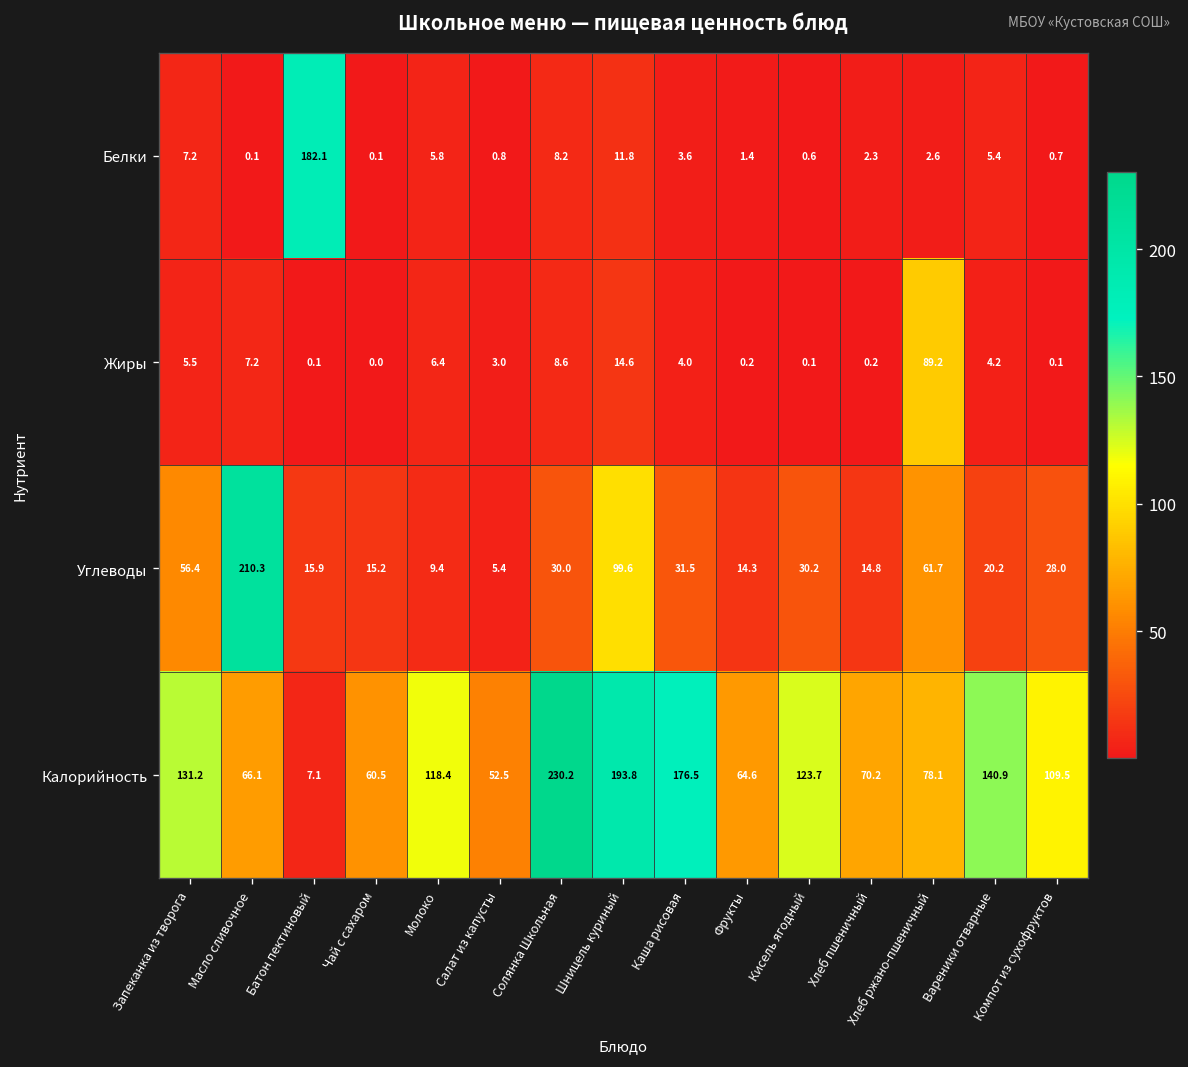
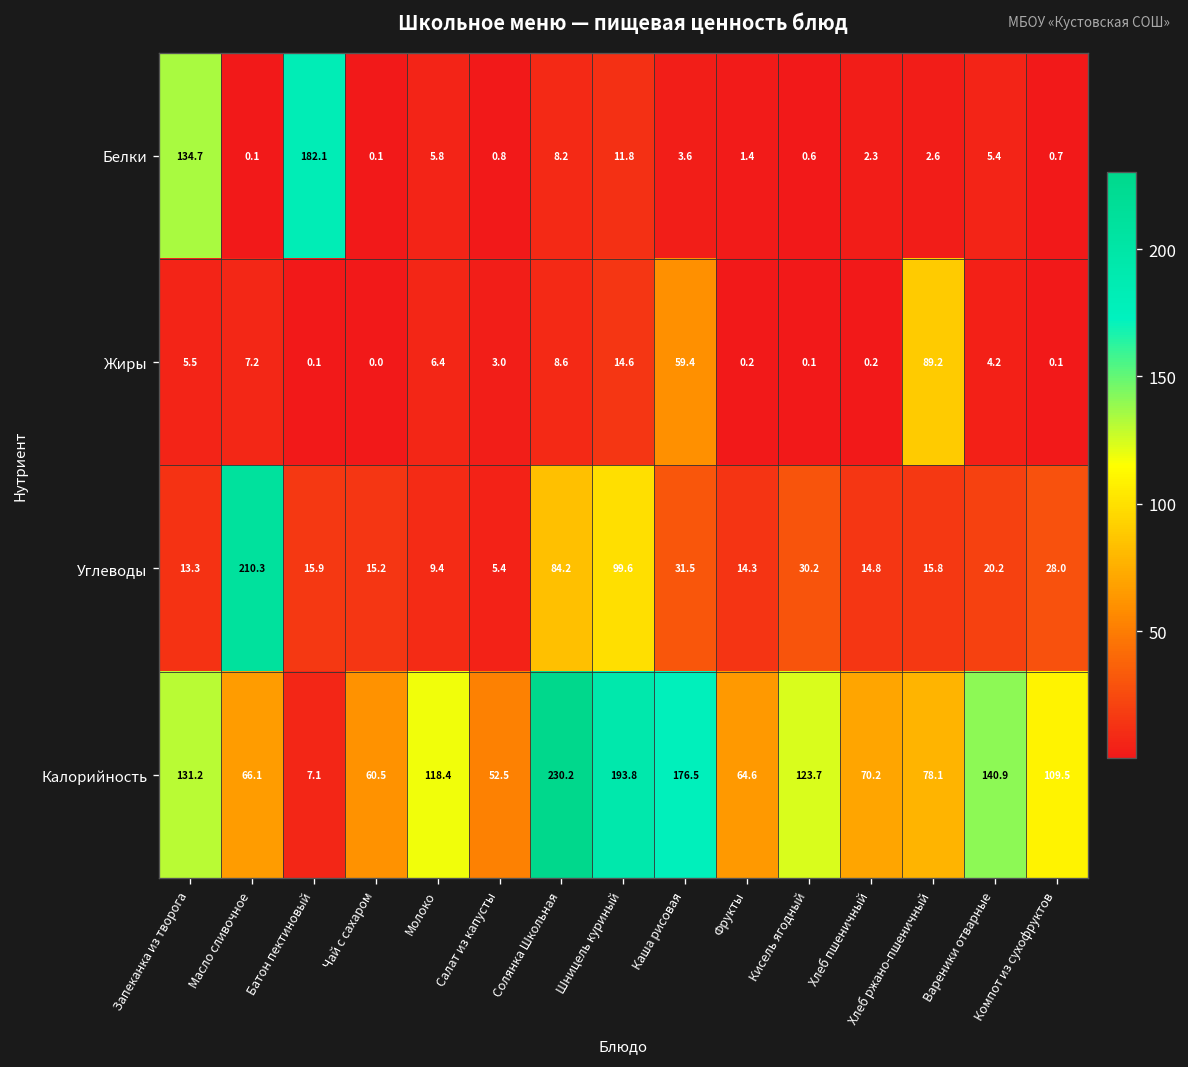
  {
    "Белки": {
-     "Запеканка из творога": 7.2,
+     "Запеканка из творога": 134.7,
      "Масло сливочное": 0.1,
      "Батон пектиновый": 182.1,
      "Чай с сахаром": 0.1,
      "Молоко": 5.8,
      "Салат из капусты": 0.8,
      "Солянка Школьная": 8.2,
      "Шницель куриный": 11.8,
      "Каша рисовая": 3.6,
      "Фрукты": 1.4,
      "Кисель ягодный": 0.6,
      "Хлеб пшеничный": 2.3,
      "Хлеб ржано-пшеничный": 2.6,
      "Вареники отварные": 5.4,
      "Компот из сухофруктов": 0.7
    },
    "Жиры": {
      "Запеканка из творога": 5.5,
      "Масло сливочное": 7.2,
      "Батон пектиновый": 0.1,
      "Чай с сахаром": 0.0,
      "Молоко": 6.4,
      "Салат из капусты": 3.0,
      "Солянка Школьная": 8.6,
      "Шницель куриный": 14.6,
-     "Каша рисовая": 4.0,
+     "Каша рисовая": 59.4,
      "Фрукты": 0.2,
      "Кисель ягодный": 0.1,
      "Хлеб пшеничный": 0.2,
      "Хлеб ржано-пшеничный": 89.2,
      "Вареники отварные": 4.2,
      "Компот из сухофруктов": 0.1
    },
    "Углеводы": {
-     "Запеканка из творога": 56.4,
+     "Запеканка из творога": 13.3,
      "Масло сливочное": 210.3,
      "Батон пектиновый": 15.9,
      "Чай с сахаром": 15.2,
      "Молоко": 9.4,
      "Салат из капусты": 5.4,
-     "Солянка Школьная": 30.0,
+     "Солянка Школьная": 84.2,
      "Шницель куриный": 99.6,
      "Каша рисовая": 31.5,
      "Фрукты": 14.3,
      "Кисель ягодный": 30.2,
      "Хлеб пшеничный": 14.8,
-     "Хлеб ржано-пшеничный": 61.7,
+     "Хлеб ржано-пшеничный": 15.8,
      "Вареники отварные": 20.2,
      "Компот из сухофруктов": 28.0
    },
    "Калорийность": {
      "Запеканка из творога": 131.2,
      "Масло сливочное": 66.1,
      "Батон пектиновый": 7.1,
      "Чай с сахаром": 60.5,
      "Молоко": 118.4,
      "Салат из капусты": 52.5,
      "Солянка Школьная": 230.2,
      "Шницель куриный": 193.8,
      "Каша рисовая": 176.5,
      "Фрукты": 64.6,
      "Кисель ягодный": 123.7,
      "Хлеб пшеничный": 70.2,
      "Хлеб ржано-пшеничный": 78.1,
      "Вареники отварные": 140.9,
      "Компот из сухофруктов": 109.5
    }
  }
